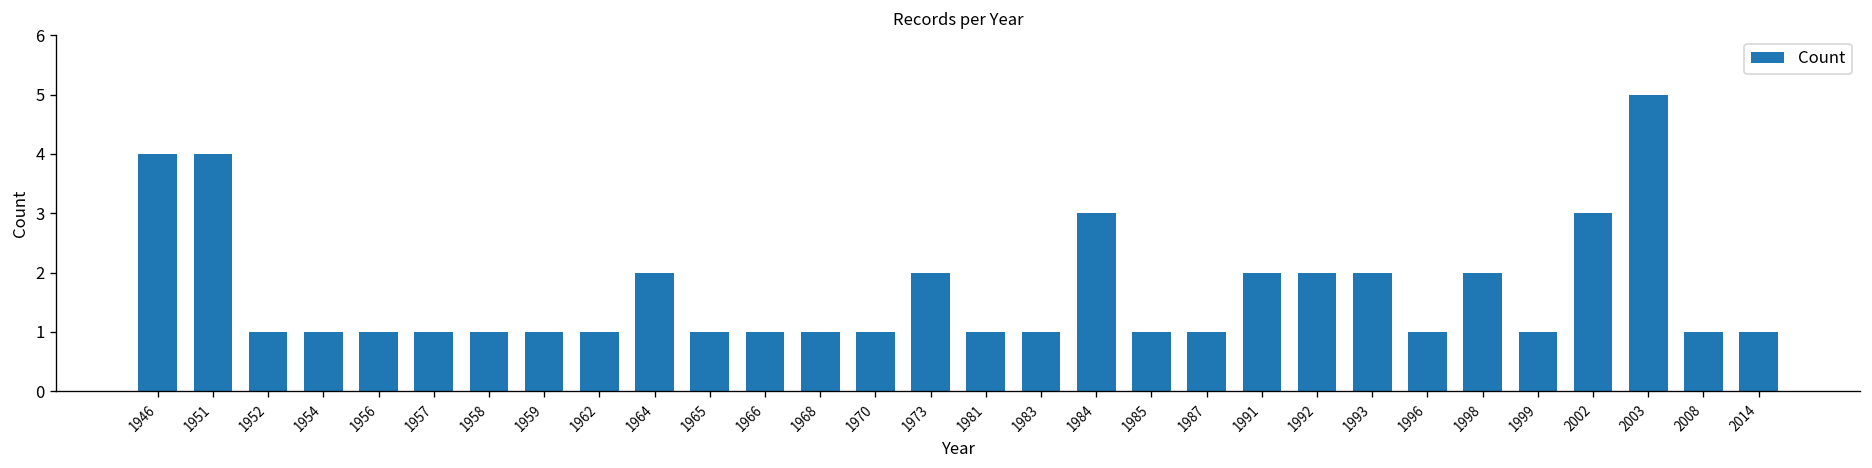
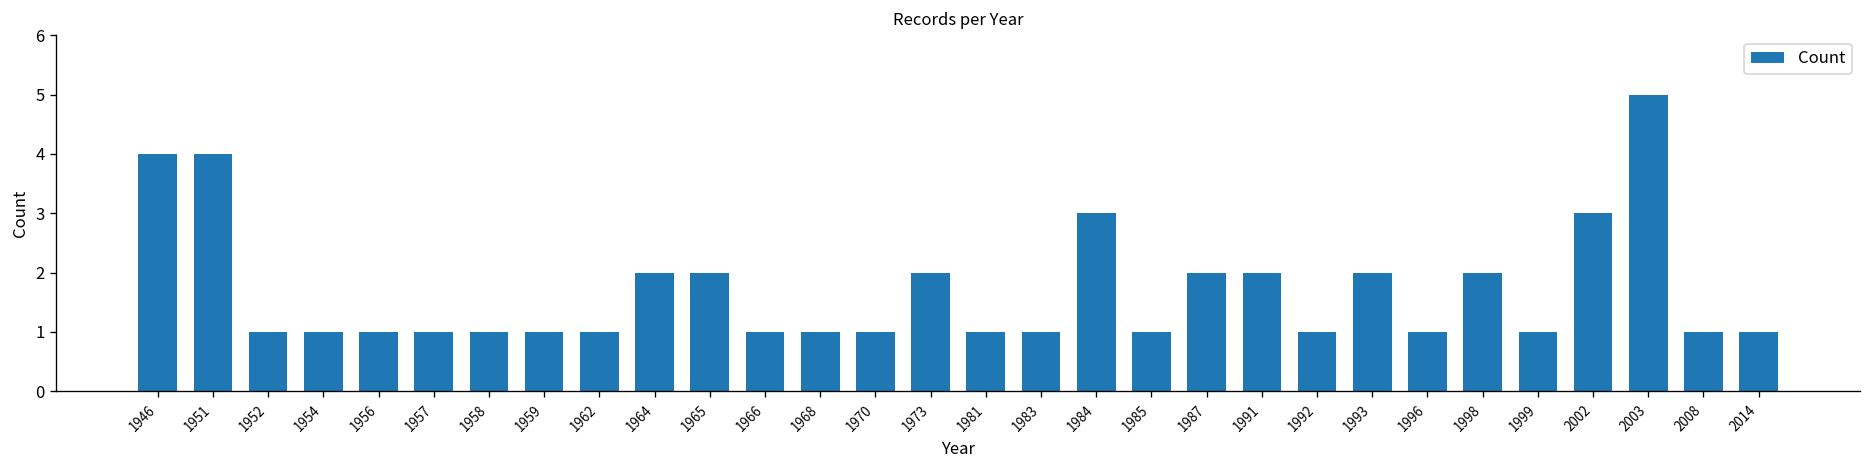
  {
    "1946": 4,
    "1951": 4,
    "1952": 1,
    "1954": 1,
    "1956": 1,
    "1957": 1,
    "1958": 1,
    "1959": 1,
    "1962": 1,
    "1964": 2,
-   "1965": 1,
+   "1965": 2,
    "1966": 1,
    "1968": 1,
    "1970": 1,
    "1973": 2,
    "1981": 1,
    "1983": 1,
    "1984": 3,
    "1985": 1,
-   "1987": 1,
+   "1987": 2,
    "1991": 2,
-   "1992": 2,
+   "1992": 1,
    "1993": 2,
    "1996": 1,
    "1998": 2,
    "1999": 1,
    "2002": 3,
    "2003": 5,
    "2008": 1,
    "2014": 1
  }
